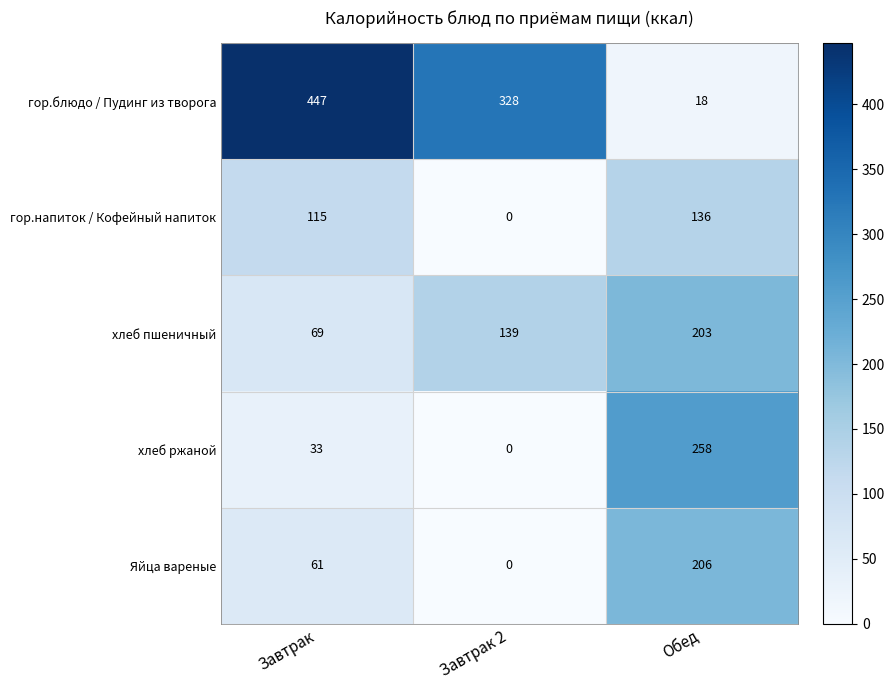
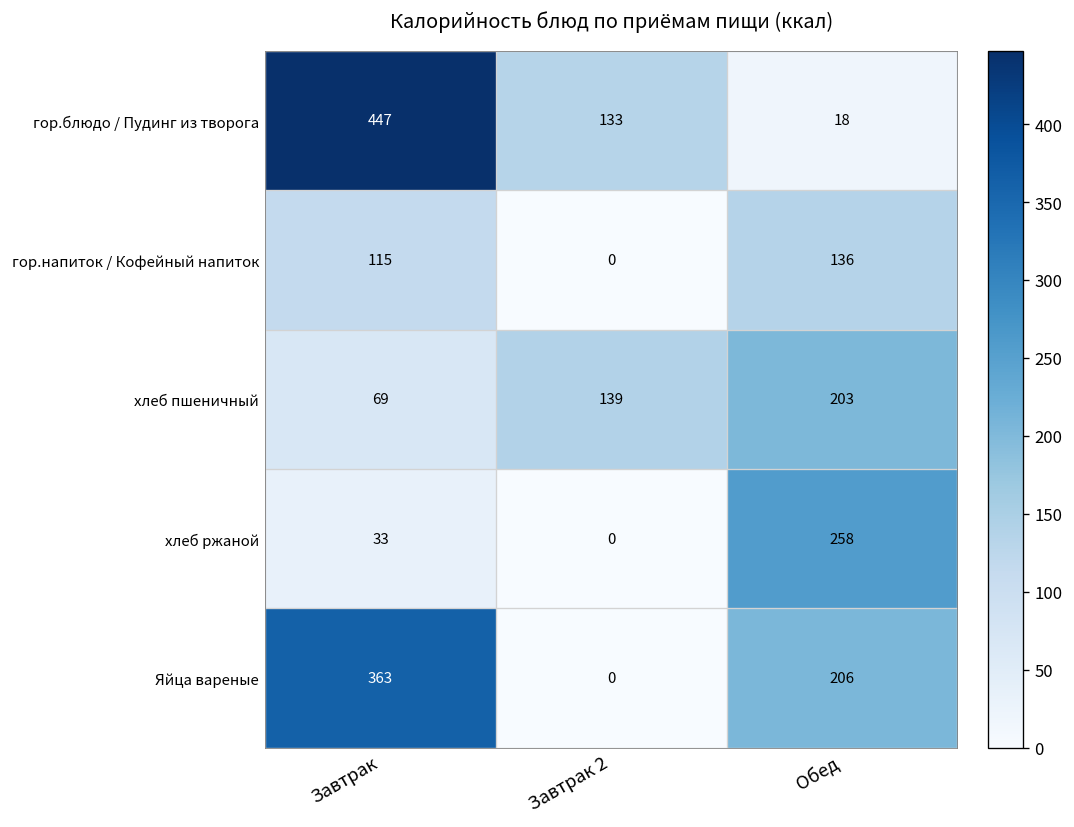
  {
    "гор.блюдо / Пудинг из творога": {
      "Завтрак": 447,
-     "Завтрак 2": 328,
+     "Завтрак 2": 133,
      "Обед": 18
    },
    "гор.напиток / Кофейный напиток": {
      "Завтрак": 115,
      "Завтрак 2": 0,
      "Обед": 136
    },
    "хлеб пшеничный": {
      "Завтрак": 69,
      "Завтрак 2": 139,
      "Обед": 203
    },
    "хлеб ржаной": {
      "Завтрак": 33,
      "Завтрак 2": 0,
      "Обед": 258
    },
    "Яйца вареные": {
-     "Завтрак": 61,
+     "Завтрак": 363,
      "Завтрак 2": 0,
      "Обед": 206
    }
  }
